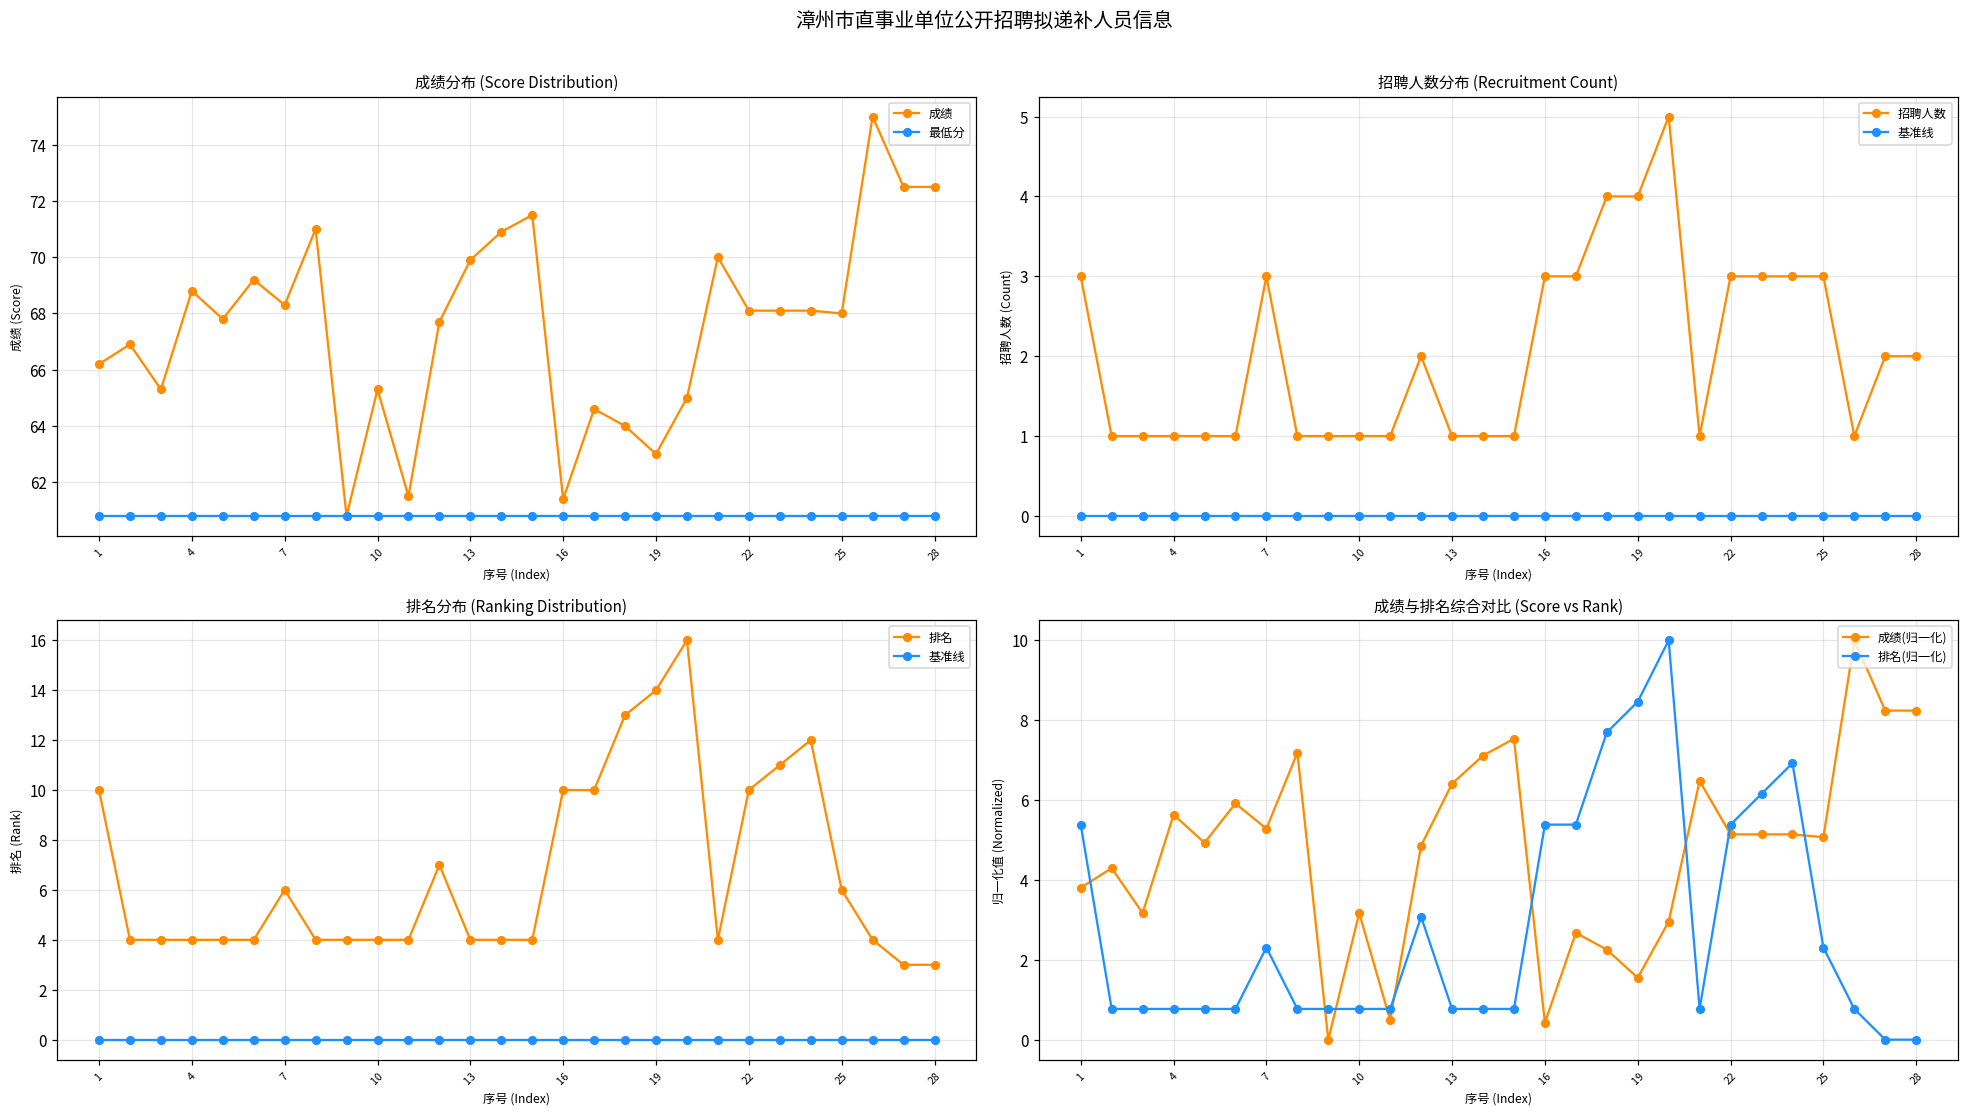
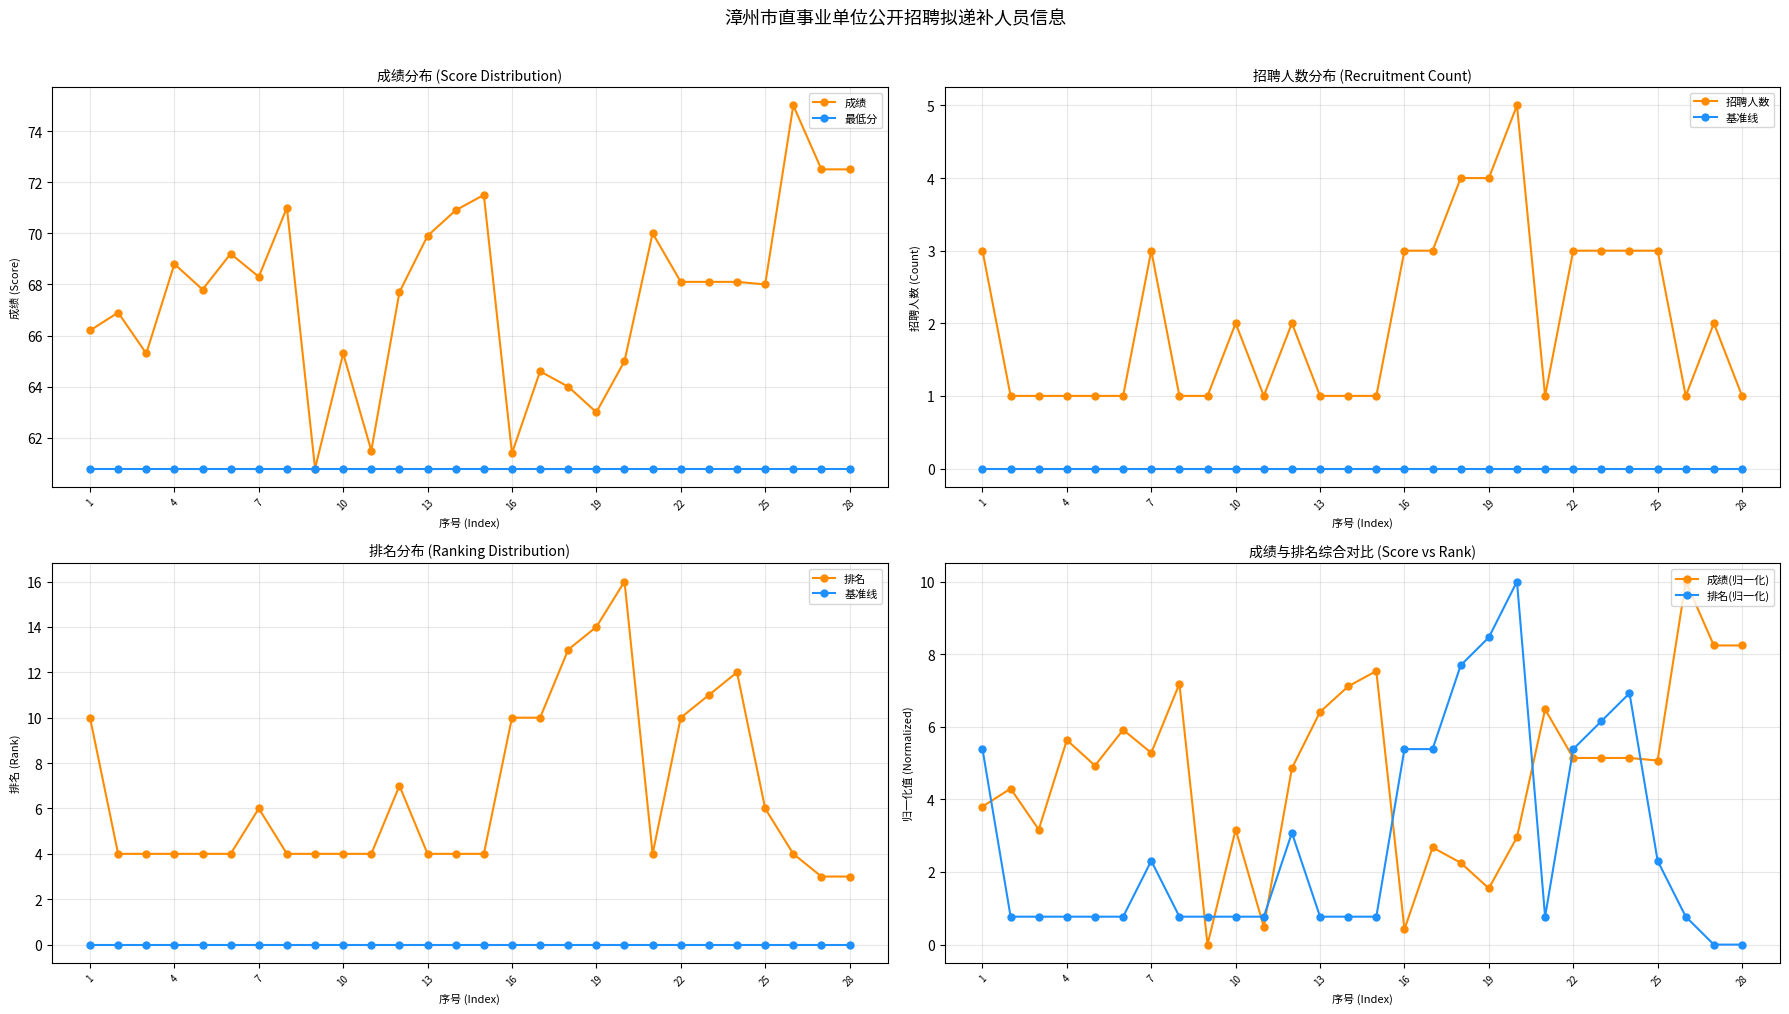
  {
    "成绩分布 (Score Distribution)": {
      "成绩": {
        "1": 66.2,
        "4": 68.8,
        "7": 68.3,
        "10": 65.3,
        "13": 69.9,
        "16": 61.4,
        "19": 63.0,
        "22": 68.1,
        "25": 68.0,
        "28": 72.5
      },
      "最低分": {
        "1": 60.8,
        "4": 60.8,
        "7": 60.8,
        "10": 60.8,
        "13": 60.8,
        "16": 60.8,
        "19": 60.8,
        "22": 60.8,
        "25": 60.8,
        "28": 60.8
      }
    },
    "招聘人数分布 (Recruitment Count)": {
      "招聘人数": {
        "1": 3,
        "4": 1,
        "7": 3,
-       "10": 1,
+       "10": 2,
        "13": 1,
        "16": 3,
        "19": 4,
        "22": 3,
        "25": 3,
-       "28": 2
+       "28": 1
      },
      "基准线": {
        "1": 0,
        "4": 0,
        "7": 0,
        "10": 0,
        "13": 0,
        "16": 0,
        "19": 0,
        "22": 0,
        "25": 0,
        "28": 0
      }
    },
    "排名分布 (Ranking Distribution)": {
      "排名": {
        "1": 10.0,
        "4": 4.0,
        "7": 6.0,
        "10": 4.0,
        "13": 4.0,
        "16": 10.0,
        "19": 14.0,
        "22": 10.0,
        "25": 6.0,
        "28": 3.0
      },
      "基准线": {
        "1": 0.0,
        "4": 0.0,
        "7": 0.0,
        "10": 0.0,
        "13": 0.0,
        "16": 0.0,
        "19": 0.0,
        "22": 0.0,
        "25": 0.0,
        "28": 0.0
      }
    },
    "成绩与排名综合对比 (Score vs Rank)": {
      "成绩(归一化)": {
        "1": 3.8,
        "4": 5.6,
        "7": 5.3,
        "10": 3.2,
        "13": 6.4,
        "16": 0.4,
        "19": 1.5,
        "22": 5.1,
        "25": 5.1,
        "28": 8.2
      },
      "排名(归一化)": {
        "1": 5.4,
        "4": 0.8,
        "7": 2.3,
        "10": 0.8,
        "13": 0.8,
        "16": 5.4,
        "19": 8.5,
        "22": 5.4,
        "25": 2.3,
        "28": 0.0
      }
    }
  }
